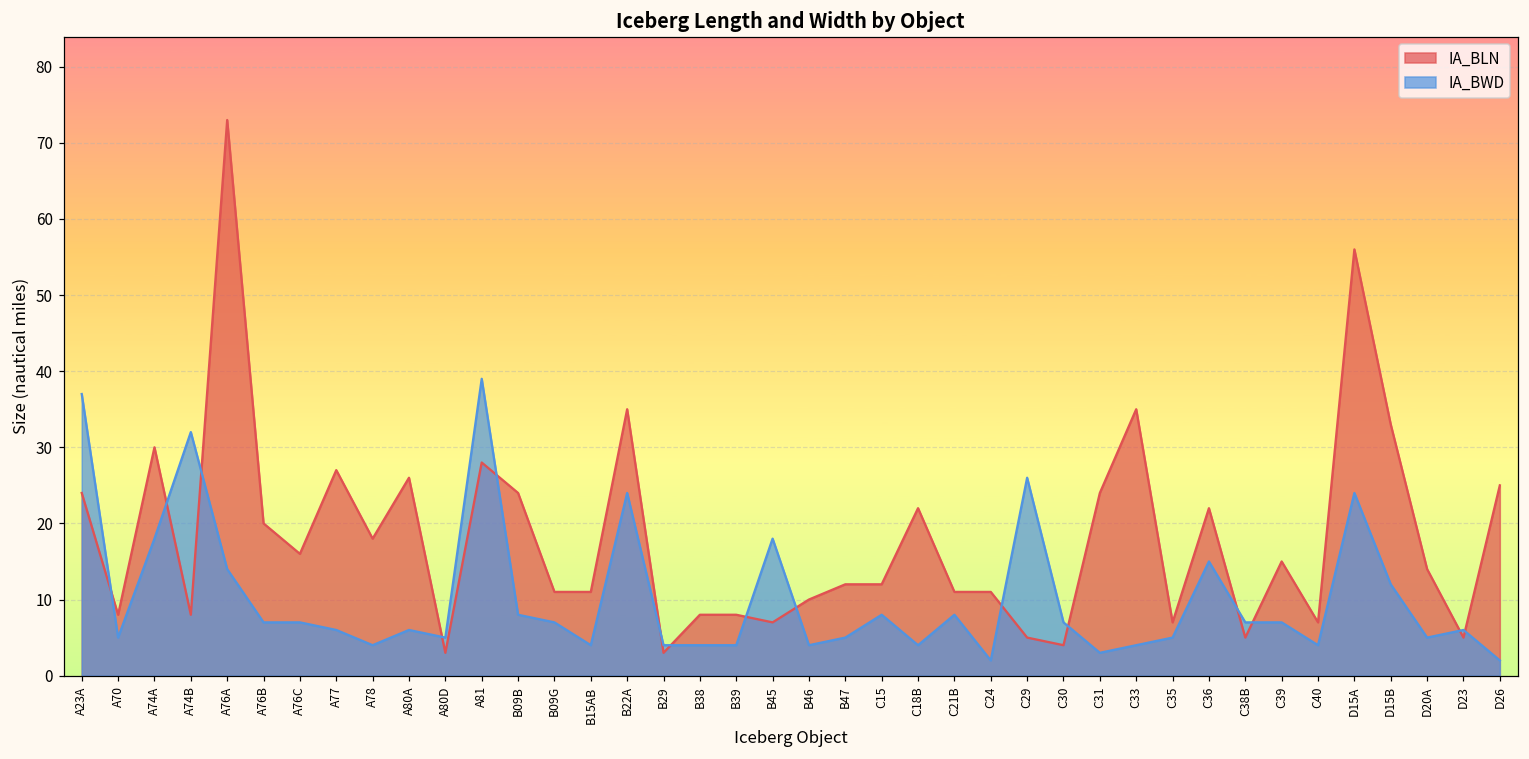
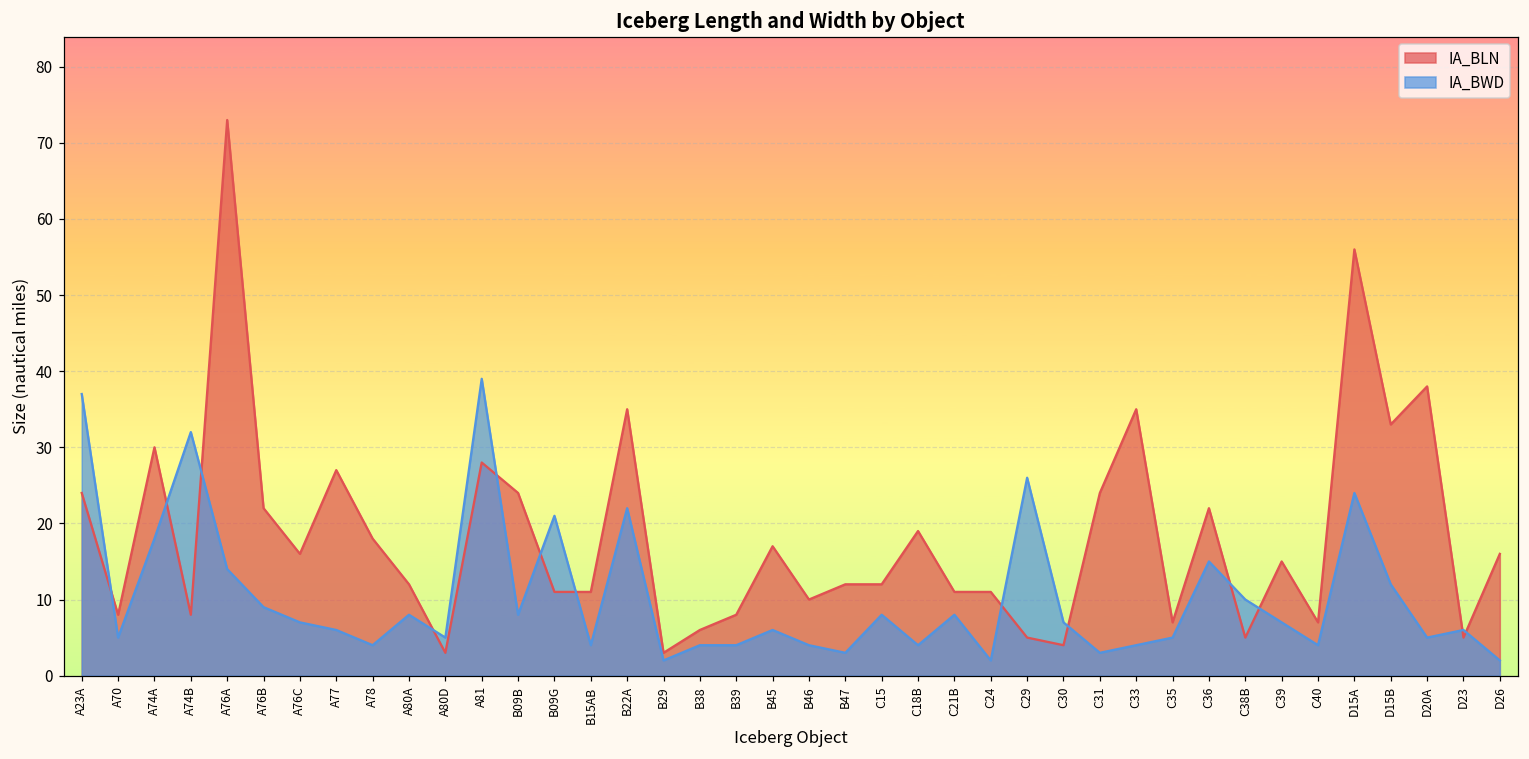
  {
    "IA_BLN": {
      "A23A": 24,
      "A70": 8,
      "A74A": 30,
      "A74B": 8,
      "A76A": 73,
-     "A76B": 20,
+     "A76B": 22,
      "A76C": 16,
      "A77": 27,
      "A78": 18,
-     "A80A": 26,
+     "A80A": 12,
      "A80D": 3,
      "A81": 28,
      "B09B": 24,
      "B09G": 11,
      "B15AB": 11,
      "B22A": 35,
      "B29": 3,
-     "B38": 8,
+     "B38": 6,
      "B39": 8,
-     "B45": 7,
+     "B45": 17,
      "B46": 10,
      "B47": 12,
      "C15": 12,
-     "C18B": 22,
+     "C18B": 19,
      "C21B": 11,
      "C24": 11,
      "C29": 5,
      "C30": 4,
      "C31": 24,
      "C33": 35,
      "C35": 7,
      "C36": 22,
      "C38B": 5,
      "C39": 15,
      "C40": 7,
      "D15A": 56,
      "D15B": 33,
-     "D20A": 14,
+     "D20A": 38,
      "D23": 5,
-     "D26": 25
+     "D26": 16
    },
    "IA_BWD": {
      "A23A": 37,
      "A70": 5,
      "A74A": 18,
      "A74B": 32,
      "A76A": 14,
-     "A76B": 7,
+     "A76B": 9,
      "A76C": 7,
      "A77": 6,
      "A78": 4,
-     "A80A": 6,
+     "A80A": 8,
      "A80D": 5,
      "A81": 39,
      "B09B": 8,
-     "B09G": 7,
+     "B09G": 21,
      "B15AB": 4,
-     "B22A": 24,
-     "B29": 4,
+     "B22A": 22,
+     "B29": 2,
      "B38": 4,
      "B39": 4,
-     "B45": 18,
+     "B45": 6,
      "B46": 4,
-     "B47": 5,
+     "B47": 3,
      "C15": 8,
      "C18B": 4,
      "C21B": 8,
      "C24": 2,
      "C29": 26,
      "C30": 7,
      "C31": 3,
      "C33": 4,
      "C35": 5,
      "C36": 15,
-     "C38B": 7,
+     "C38B": 10,
      "C39": 7,
      "C40": 4,
      "D15A": 24,
      "D15B": 12,
      "D20A": 5,
      "D23": 6,
      "D26": 2
    }
  }
